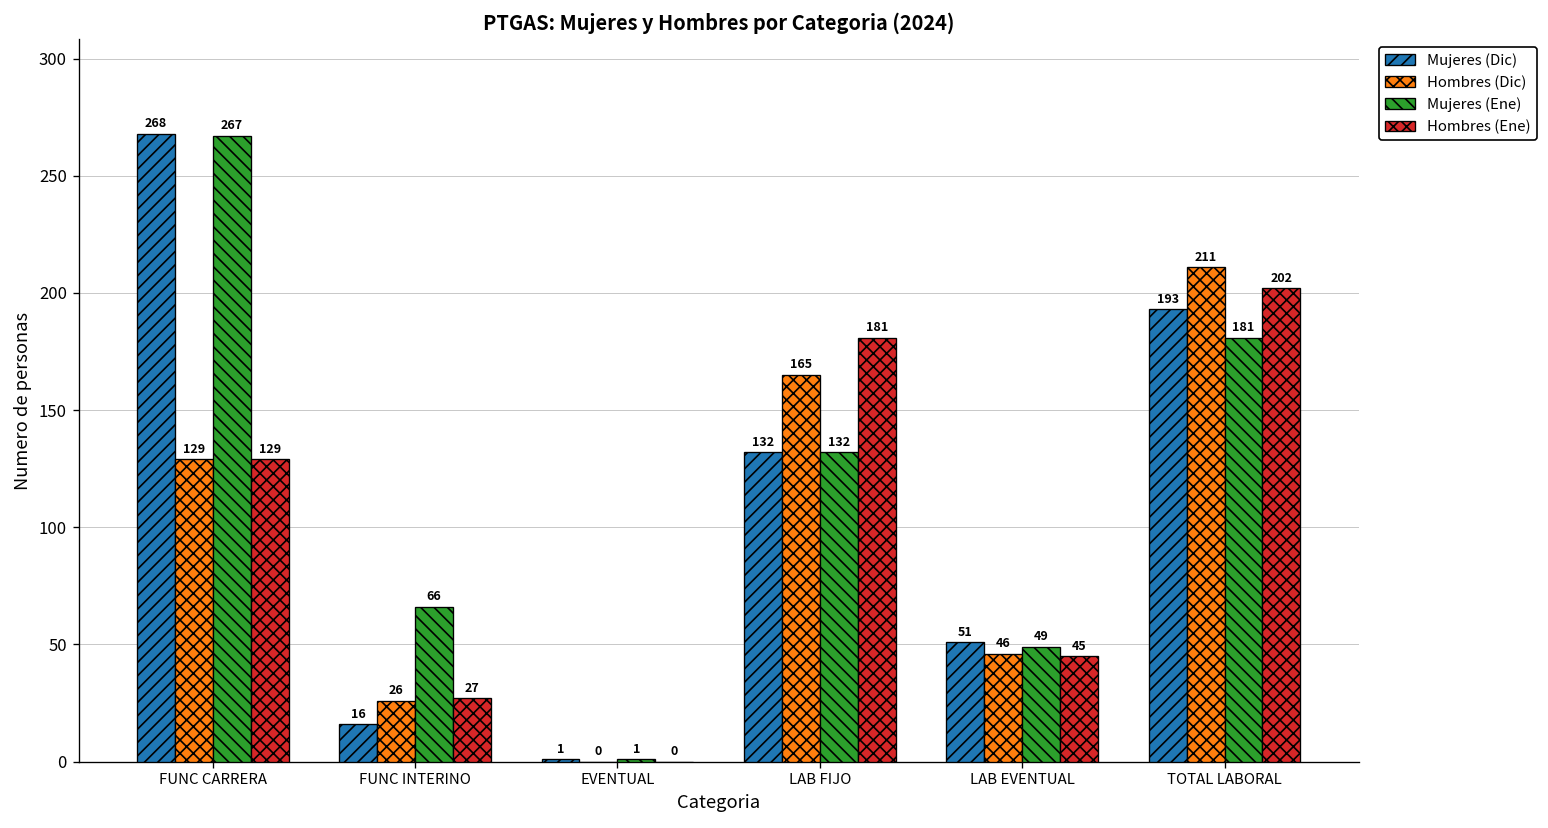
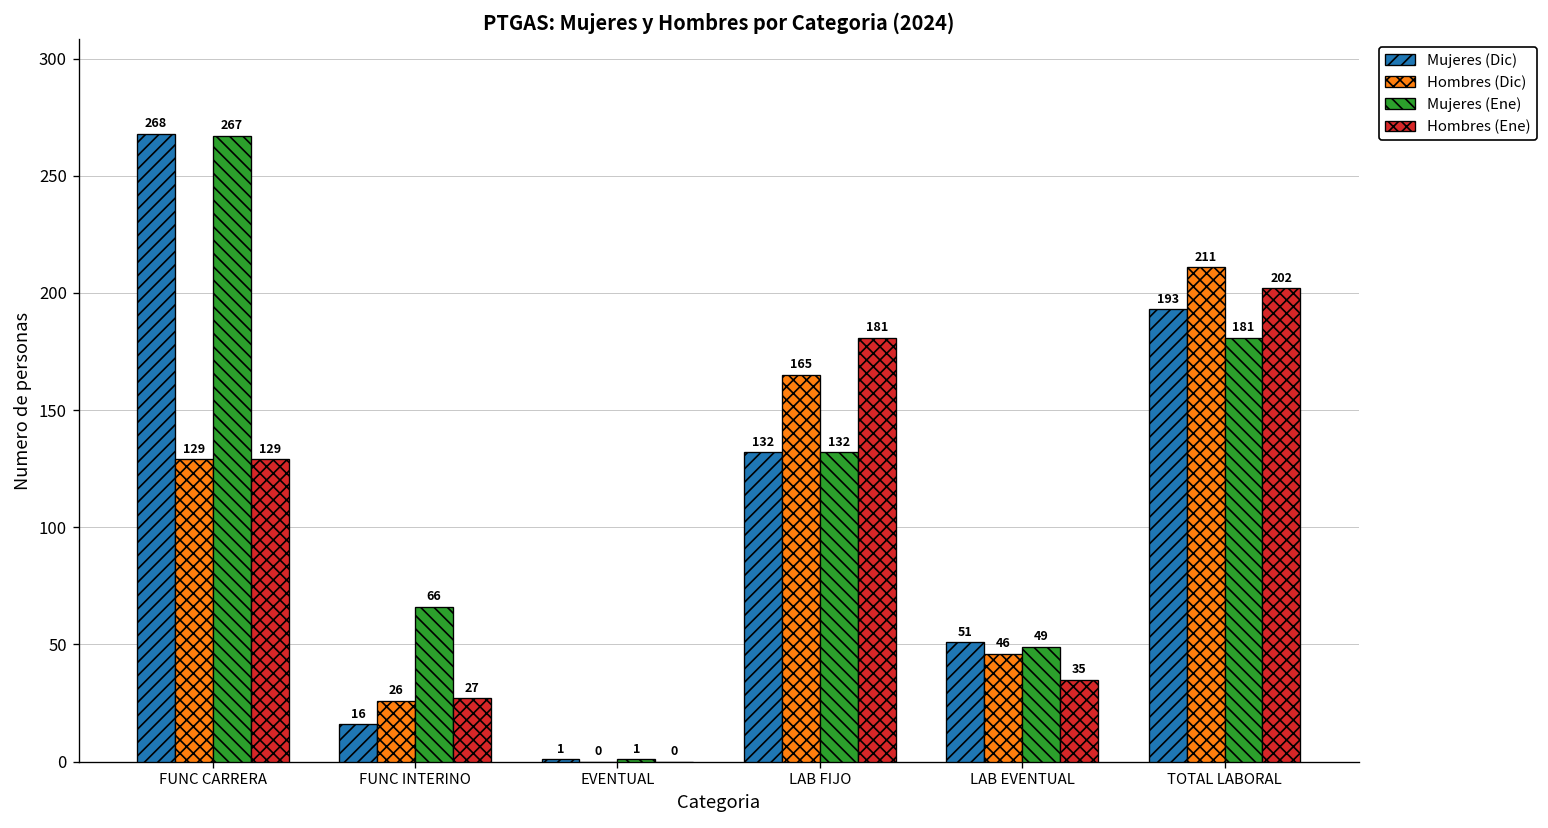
  {
    "Mujeres (Dic)": {
      "FUNC CARRERA": 268,
      "FUNC INTERINO": 16,
      "EVENTUAL": 1,
      "LAB FIJO": 132,
      "LAB EVENTUAL": 51,
      "TOTAL LABORAL": 193
    },
    "Hombres (Dic)": {
      "FUNC CARRERA": 129,
      "FUNC INTERINO": 26,
      "EVENTUAL": 0,
      "LAB FIJO": 165,
      "LAB EVENTUAL": 46,
      "TOTAL LABORAL": 211
    },
    "Mujeres (Ene)": {
      "FUNC CARRERA": 267,
      "FUNC INTERINO": 66,
      "EVENTUAL": 1,
      "LAB FIJO": 132,
      "LAB EVENTUAL": 49,
      "TOTAL LABORAL": 181
    },
    "Hombres (Ene)": {
      "FUNC CARRERA": 129,
      "FUNC INTERINO": 27,
      "EVENTUAL": 0,
      "LAB FIJO": 181,
-     "LAB EVENTUAL": 45,
+     "LAB EVENTUAL": 35,
      "TOTAL LABORAL": 202
    }
  }
